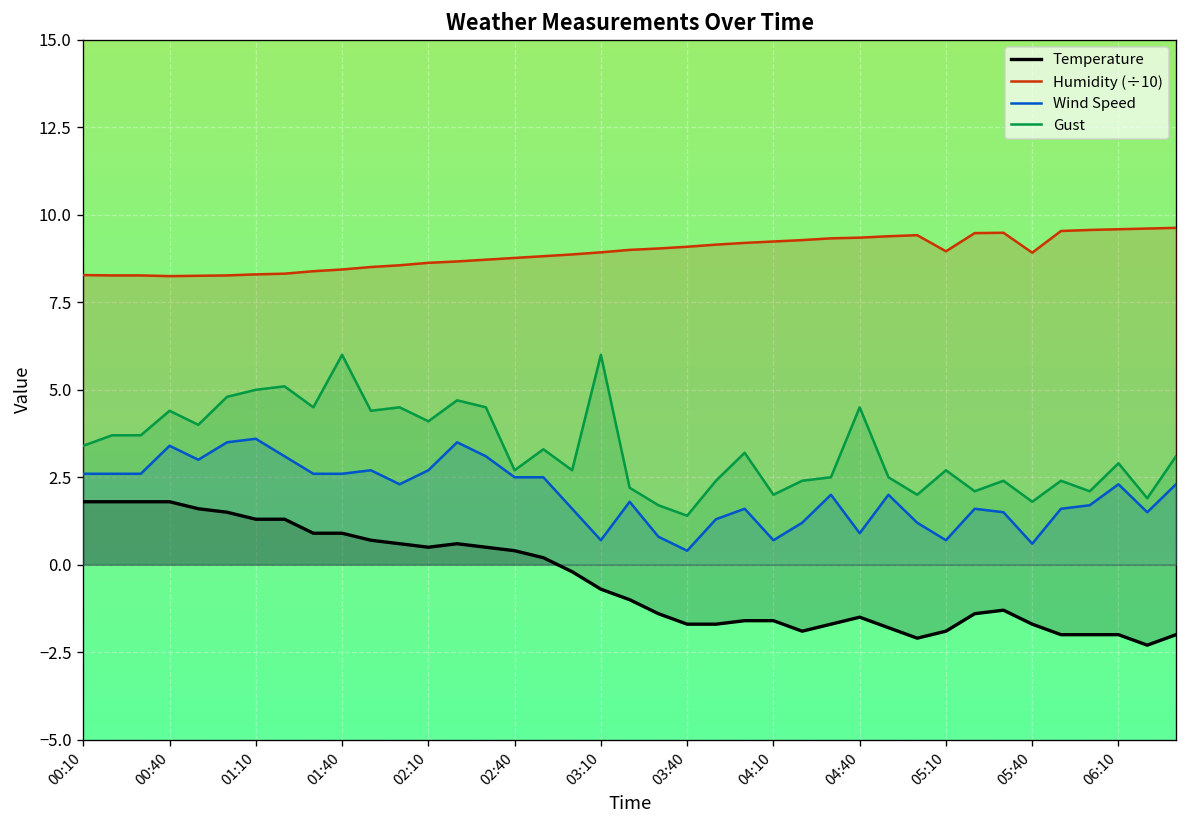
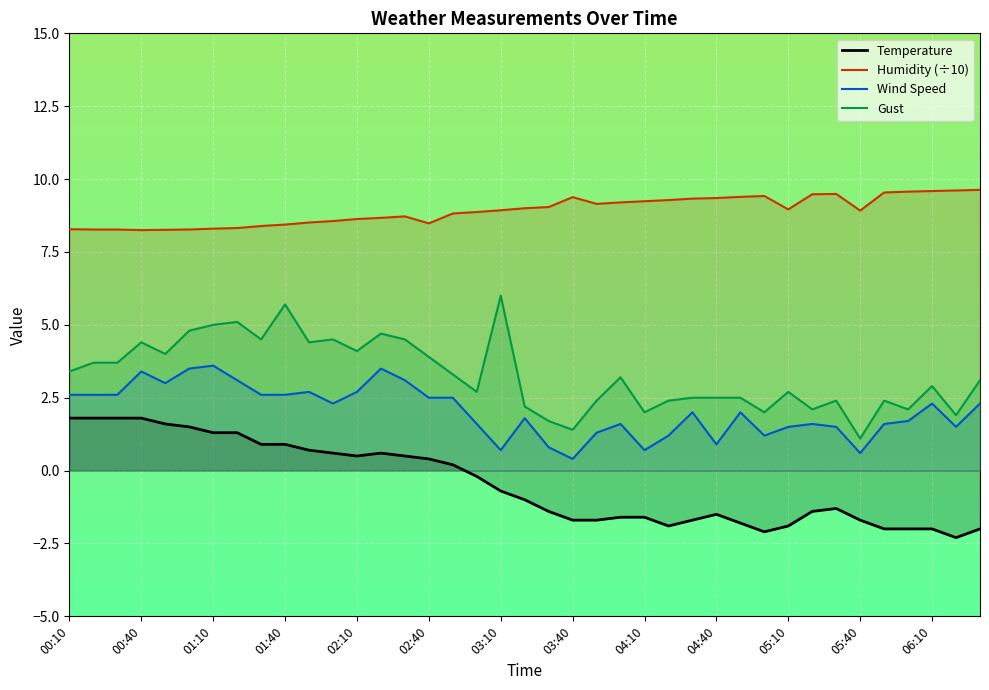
  {
    "Humidity (÷10)": {
      "00:10": 8.3,
      "00:40": 8.3,
      "01:10": 8.3,
      "01:40": 8.4,
      "02:10": 8.6,
-     "02:40": 8.8,
+     "02:40": 8.5,
      "03:10": 8.9,
-     "03:40": 9.1,
+     "03:40": 9.4,
      "04:10": 9.2,
      "04:40": 9.4,
      "05:10": 9.0,
      "05:40": 8.9,
      "06:10": 9.6
    },
    "Wind Speed": {
      "00:10": 2.6,
      "00:40": 3.4,
      "01:10": 3.6,
      "01:40": 2.6,
      "02:10": 2.7,
      "02:40": 2.5,
      "03:10": 0.7,
      "03:40": 0.4,
      "04:10": 0.7,
      "04:40": 0.9,
-     "05:10": 0.7,
+     "05:10": 1.5,
      "05:40": 0.6,
      "06:10": 2.3
    },
    "Gust": {
      "00:10": 3.4,
      "00:40": 4.4,
      "01:10": 5.0,
-     "01:40": 6.0,
+     "01:40": 5.7,
      "02:10": 4.1,
-     "02:40": 2.7,
+     "02:40": 3.9,
      "03:10": 6.0,
      "03:40": 1.4,
      "04:10": 2.0,
-     "04:40": 4.5,
+     "04:40": 2.5,
      "05:10": 2.7,
-     "05:40": 1.8,
+     "05:40": 1.1,
      "06:10": 2.9
    }
  }
